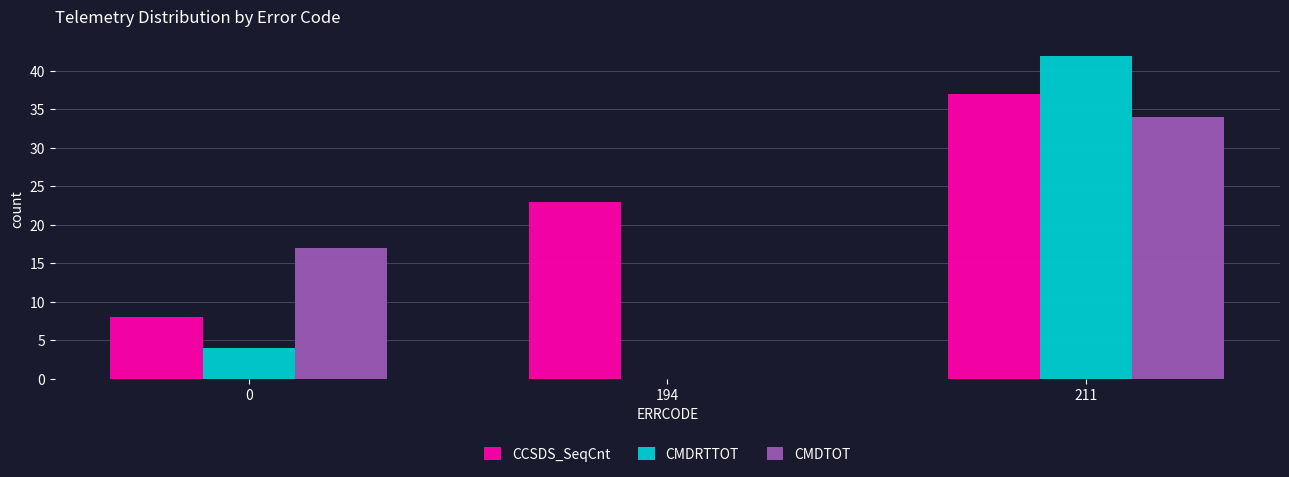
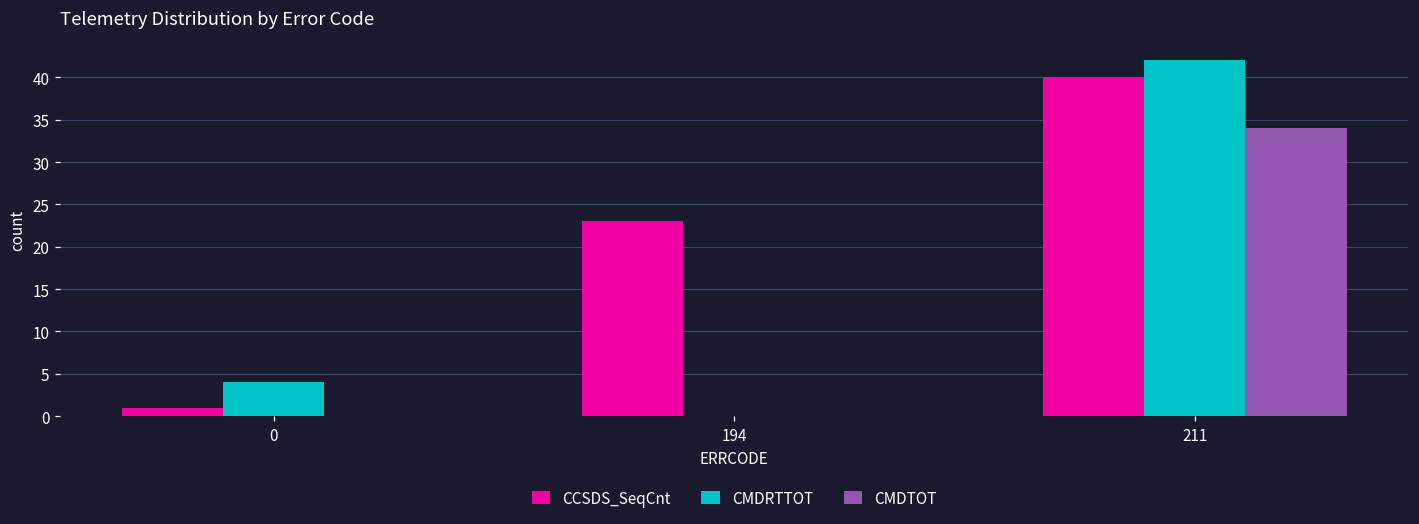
  {
    "CCSDS_SeqCnt": {
-     "0": 8,
+     "0": 1,
      "194": 23,
-     "211": 37
+     "211": 40
    },
    "CMDRTTOT": {
      "0": 4,
      "194": 0,
      "211": 42
    },
    "CMDTOT": {
-     "0": 17,
+     "0": 0,
      "194": 0,
      "211": 34
    }
  }
